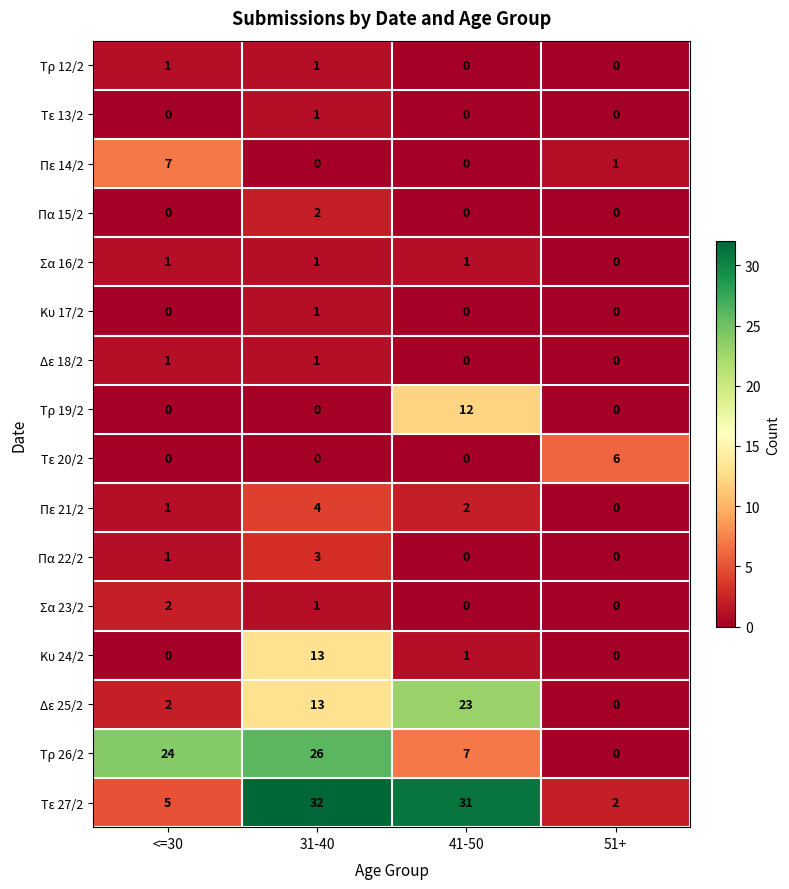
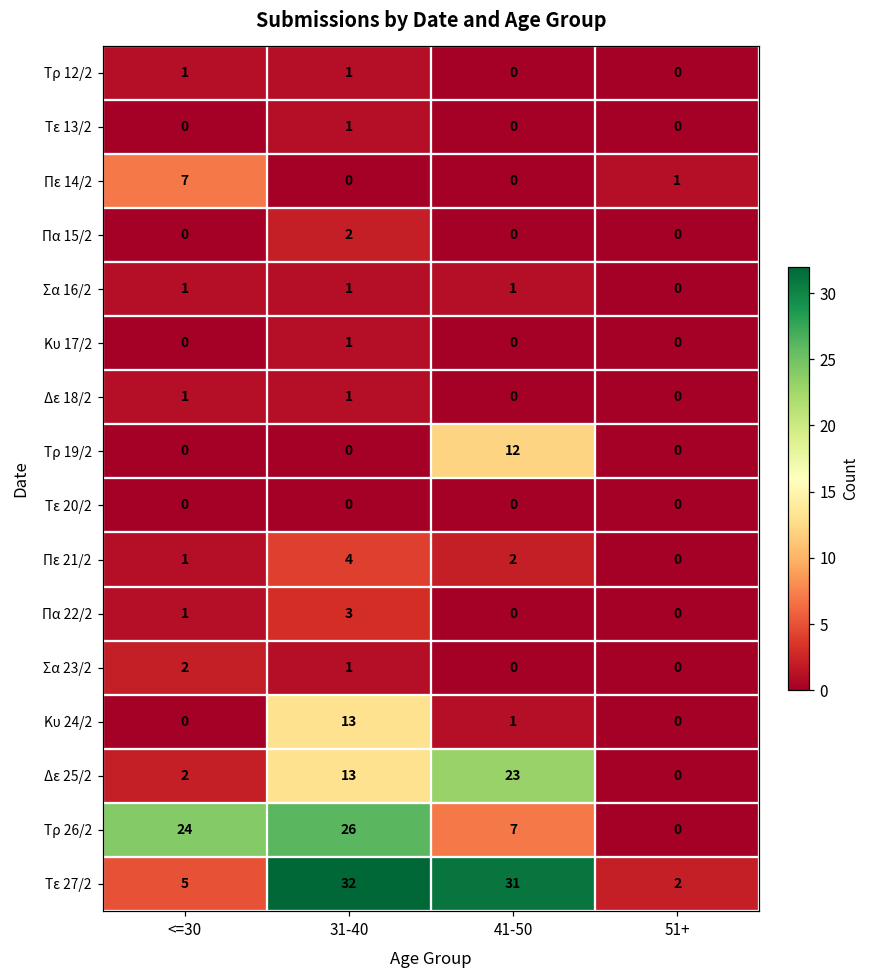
  {
    "Τρ 12/2": {
      "<=30": 1,
      "31-40": 1,
      "41-50": 0,
      "51+": 0
    },
    "Τε 13/2": {
      "<=30": 0,
      "31-40": 1,
      "41-50": 0,
      "51+": 0
    },
    "Πε 14/2": {
      "<=30": 7,
      "31-40": 0,
      "41-50": 0,
      "51+": 1
    },
    "Πα 15/2": {
      "<=30": 0,
      "31-40": 2,
      "41-50": 0,
      "51+": 0
    },
    "Σα 16/2": {
      "<=30": 1,
      "31-40": 1,
      "41-50": 1,
      "51+": 0
    },
    "Κυ 17/2": {
      "<=30": 0,
      "31-40": 1,
      "41-50": 0,
      "51+": 0
    },
    "Δε 18/2": {
      "<=30": 1,
      "31-40": 1,
      "41-50": 0,
      "51+": 0
    },
    "Τρ 19/2": {
      "<=30": 0,
      "31-40": 0,
      "41-50": 12,
      "51+": 0
    },
    "Τε 20/2": {
      "<=30": 0,
      "31-40": 0,
      "41-50": 0,
-     "51+": 6
+     "51+": 0
    },
    "Πε 21/2": {
      "<=30": 1,
      "31-40": 4,
      "41-50": 2,
      "51+": 0
    },
    "Πα 22/2": {
      "<=30": 1,
      "31-40": 3,
      "41-50": 0,
      "51+": 0
    },
    "Σα 23/2": {
      "<=30": 2,
      "31-40": 1,
      "41-50": 0,
      "51+": 0
    },
    "Κυ 24/2": {
      "<=30": 0,
      "31-40": 13,
      "41-50": 1,
      "51+": 0
    },
    "Δε 25/2": {
      "<=30": 2,
      "31-40": 13,
      "41-50": 23,
      "51+": 0
    },
    "Τρ 26/2": {
      "<=30": 24,
      "31-40": 26,
      "41-50": 7,
      "51+": 0
    },
    "Τε 27/2": {
      "<=30": 5,
      "31-40": 32,
      "41-50": 31,
      "51+": 2
    }
  }
